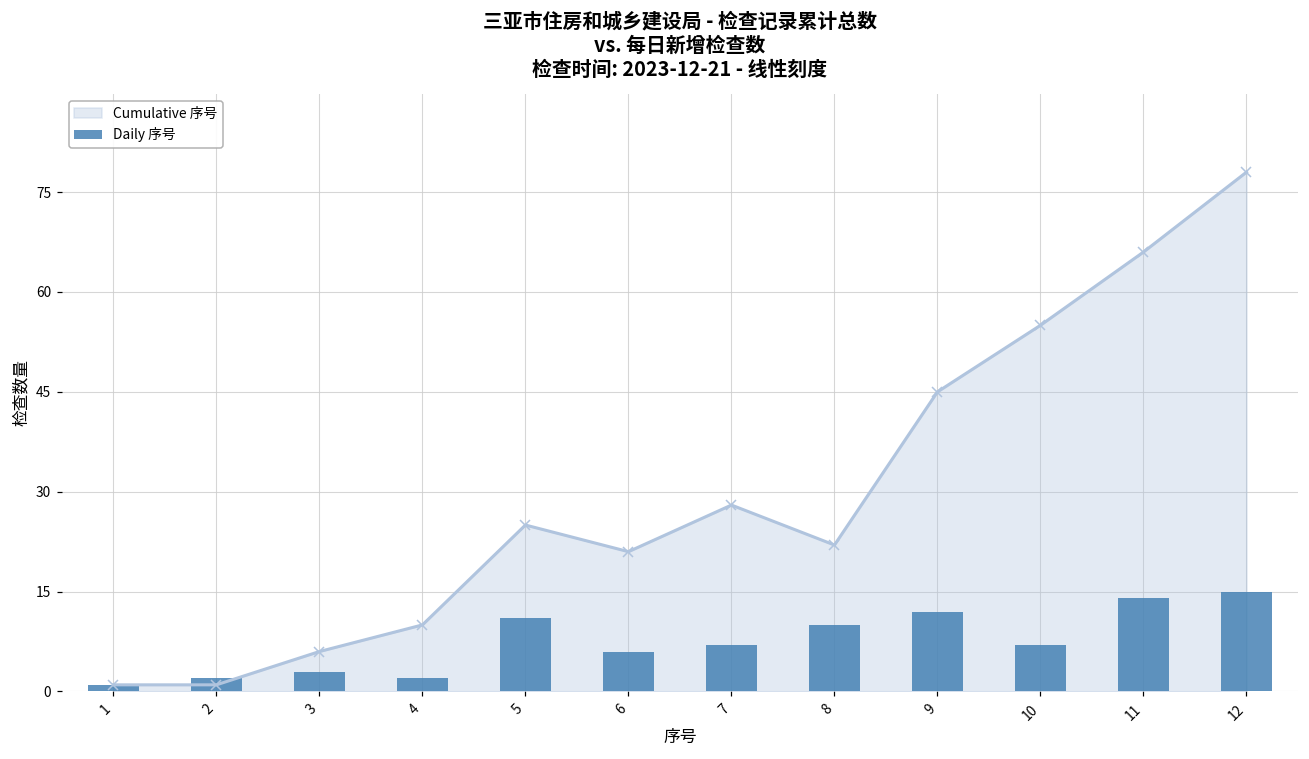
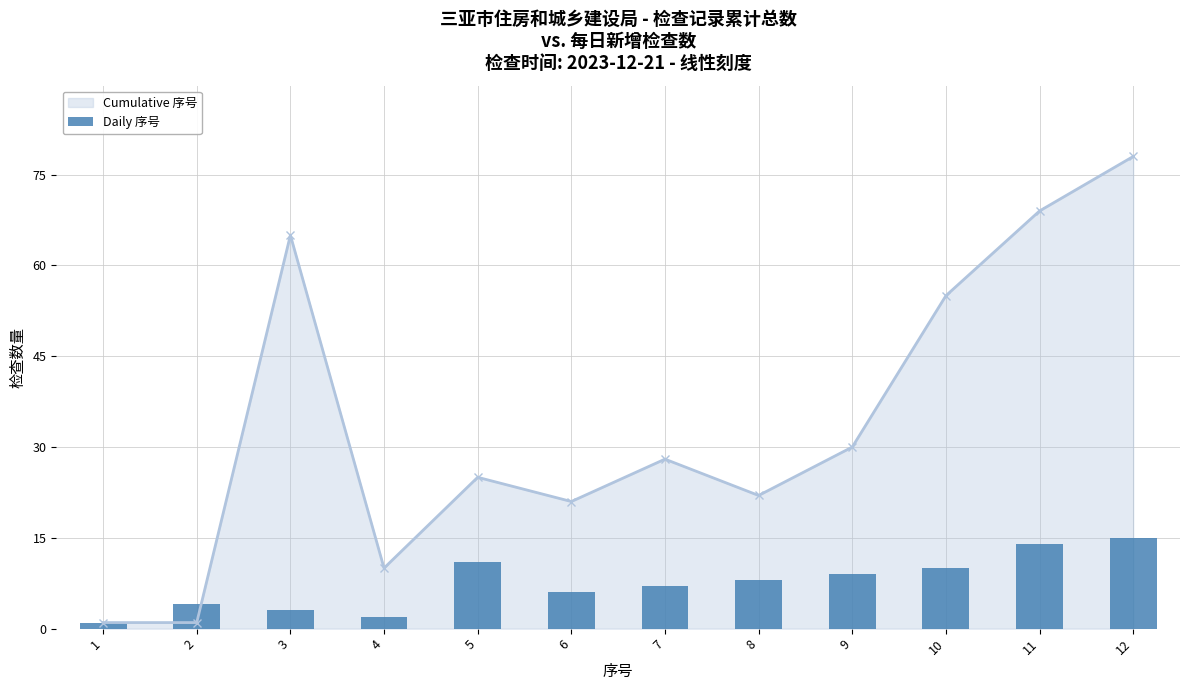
  {
    "Cumulative 序号": {
      "1": 1,
      "2": 1,
-     "3": 6,
+     "3": 65,
      "4": 10,
      "5": 25,
      "6": 21,
      "7": 28,
      "8": 22,
-     "9": 45,
+     "9": 30,
      "10": 55,
-     "11": 66,
+     "11": 69,
      "12": 78
    },
    "Daily 序号": {
      "1": 1,
-     "2": 2,
+     "2": 4,
      "3": 3,
      "4": 2,
      "5": 11,
      "6": 6,
      "7": 7,
-     "8": 10,
-     "9": 12,
-     "10": 7,
+     "8": 8,
+     "9": 9,
+     "10": 10,
      "11": 14,
      "12": 15
    }
  }
